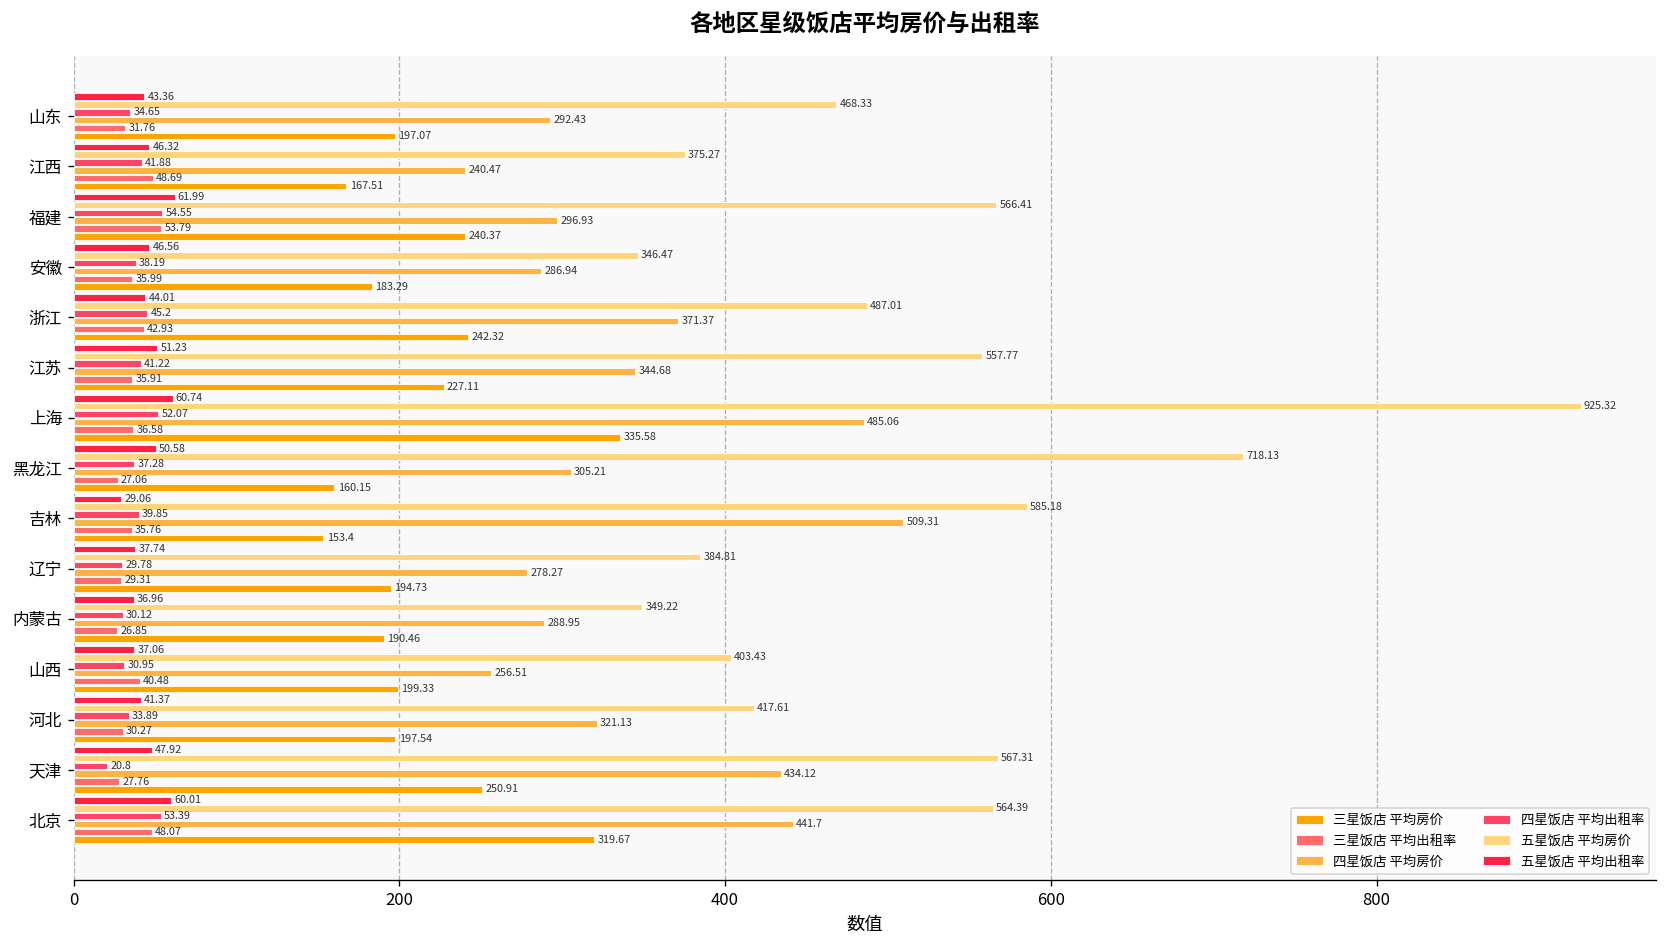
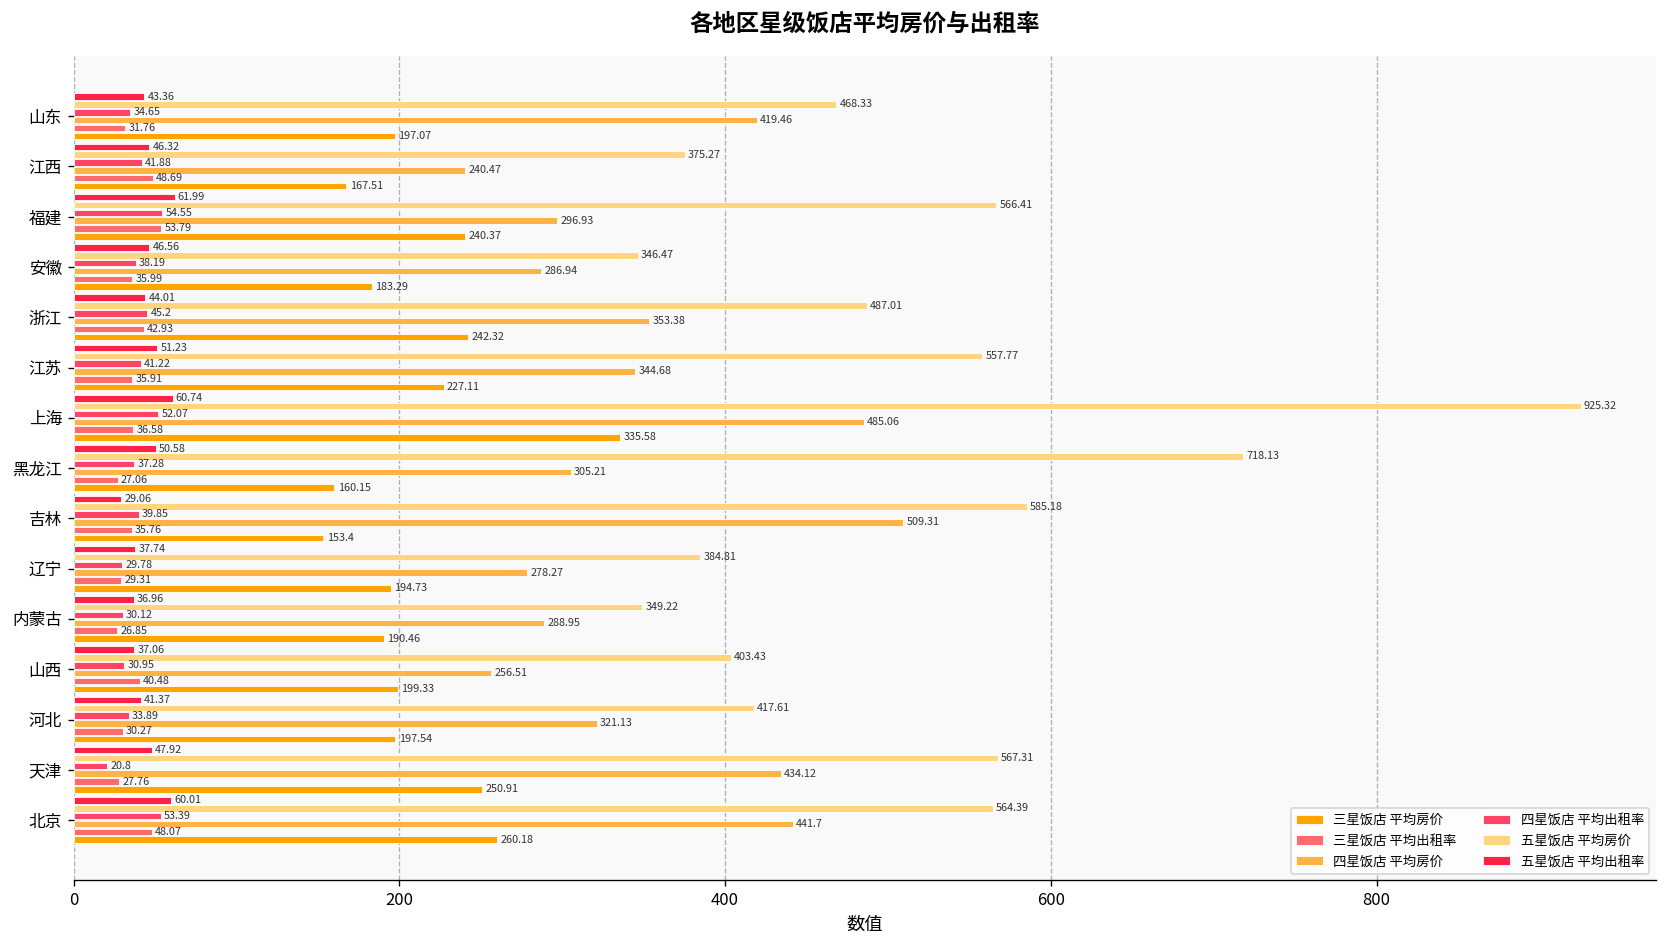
  {
    "三星饭店 平均房价": {
      "山东": 197.07,
      "江西": 167.51,
      "福建": 240.37,
      "安徽": 183.29,
      "浙江": 242.32,
      "江苏": 227.11,
      "上海": 335.58,
      "黑龙江": 160.15,
      "吉林": 153.4,
      "辽宁": 194.73,
      "内蒙古": 190.46,
      "山西": 199.33,
      "河北": 197.54,
      "天津": 250.91,
-     "北京": 319.67
+     "北京": 260.18
    },
    "四星饭店 平均房价": {
-     "山东": 292.43,
+     "山东": 419.46,
      "江西": 240.47,
      "福建": 296.93,
      "安徽": 286.94,
-     "浙江": 371.37,
+     "浙江": 353.38,
      "江苏": 344.68,
      "上海": 485.06,
      "黑龙江": 305.21,
      "吉林": 509.31,
      "辽宁": 278.27,
      "内蒙古": 288.95,
      "山西": 256.51,
      "河北": 321.13,
      "天津": 434.12,
      "北京": 441.7
    },
    "五星饭店 平均房价": {
      "山东": 468.33,
      "江西": 375.27,
      "福建": 566.41,
      "安徽": 346.47,
      "浙江": 487.01,
      "江苏": 557.77,
      "上海": 925.32,
      "黑龙江": 718.13,
      "吉林": 585.18,
      "辽宁": 384.81,
      "内蒙古": 349.22,
      "山西": 403.43,
      "河北": 417.61,
      "天津": 567.31,
      "北京": 564.39
    }
  }
